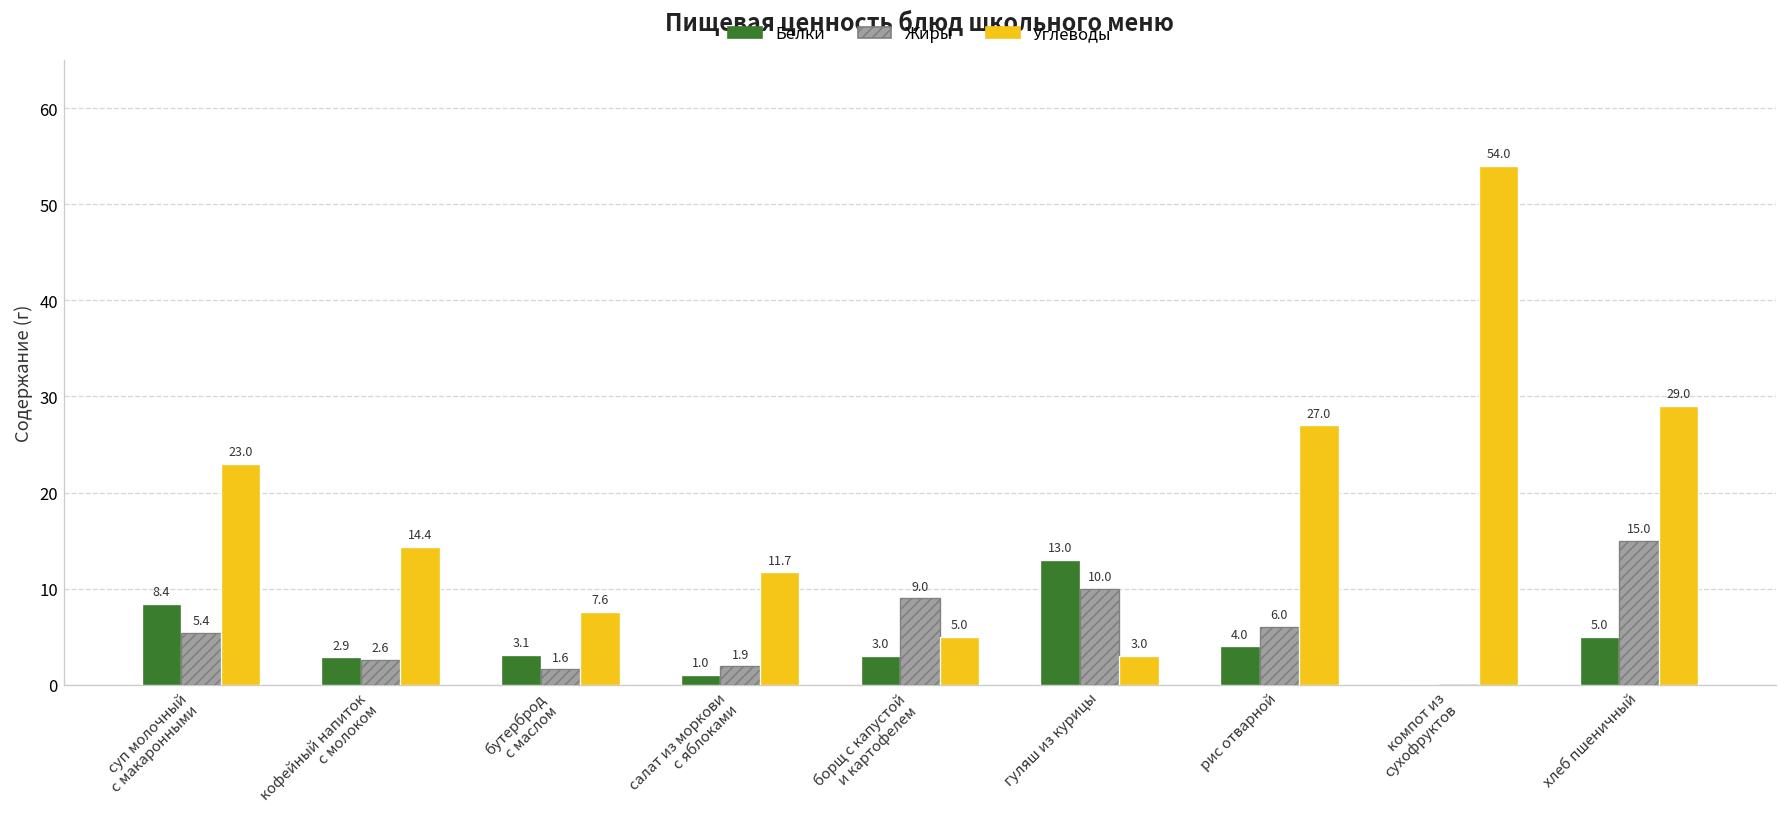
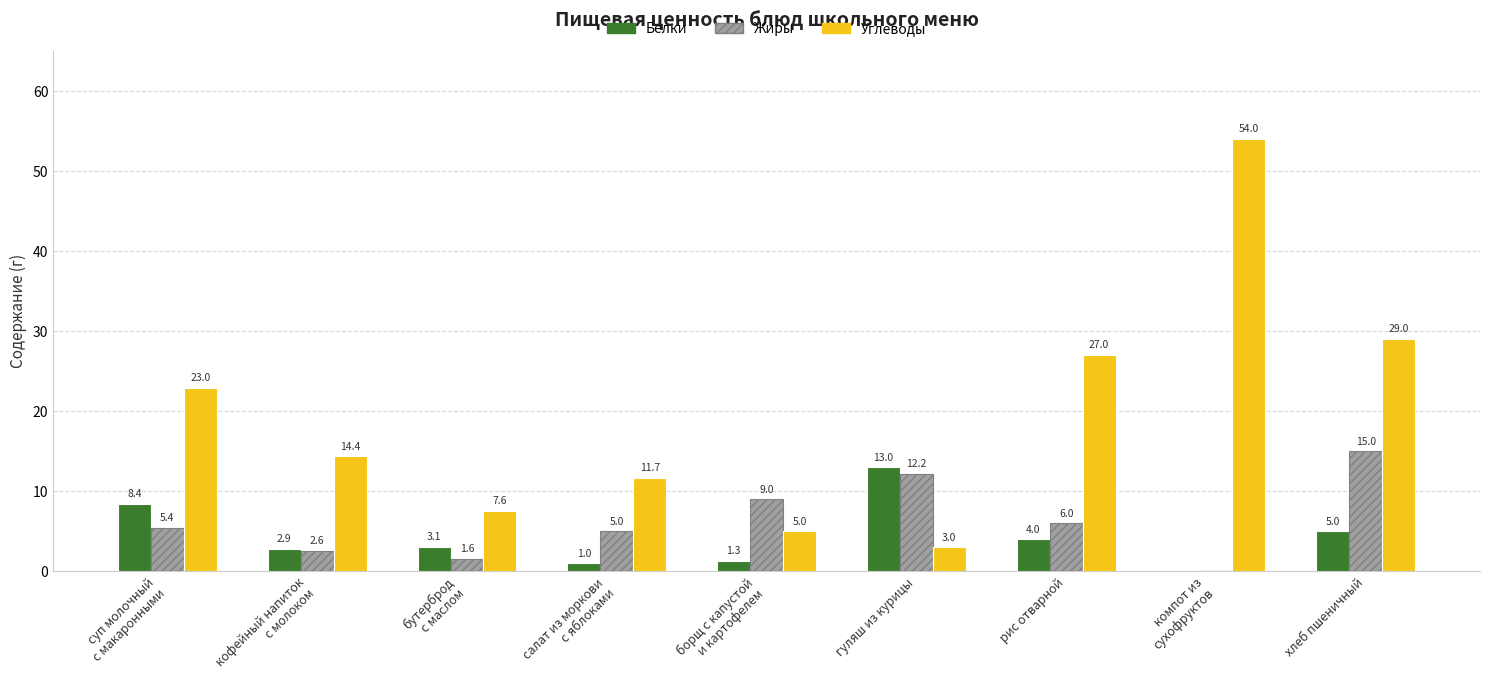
  {
    "Белки": {
      "суп молочный с макаронными": 8.4,
      "кофейный напиток с молоком": 2.9,
      "бутерброд с маслом": 3.1,
      "салат из моркови с яблоками": 1.0,
-     "борщ с капустой и картофелем": 3.0,
+     "борщ с капустой и картофелем": 1.3,
      "гуляш из курицы": 13.0,
      "рис отварной": 4.0,
      "хлеб пшеничный": 5.0
    },
    "Жиры": {
      "суп молочный с макаронными": 5.4,
      "кофейный напиток с молоком": 2.6,
      "бутерброд с маслом": 1.6,
-     "салат из моркови с яблоками": 1.9,
+     "салат из моркови с яблоками": 5.0,
      "борщ с капустой и картофелем": 9.0,
-     "гуляш из курицы": 10.0,
+     "гуляш из курицы": 12.2,
      "рис отварной": 6.0,
      "хлеб пшеничный": 15.0
    },
    "Углеводы": {
      "суп молочный с макаронными": 23.0,
      "кофейный напиток с молоком": 14.4,
      "бутерброд с маслом": 7.6,
      "салат из моркови с яблоками": 11.7,
      "борщ с капустой и картофелем": 5.0,
      "гуляш из курицы": 3.0,
      "рис отварной": 27.0,
      "компот из сухофруктов": 54.0,
      "хлеб пшеничный": 29.0
    }
  }
